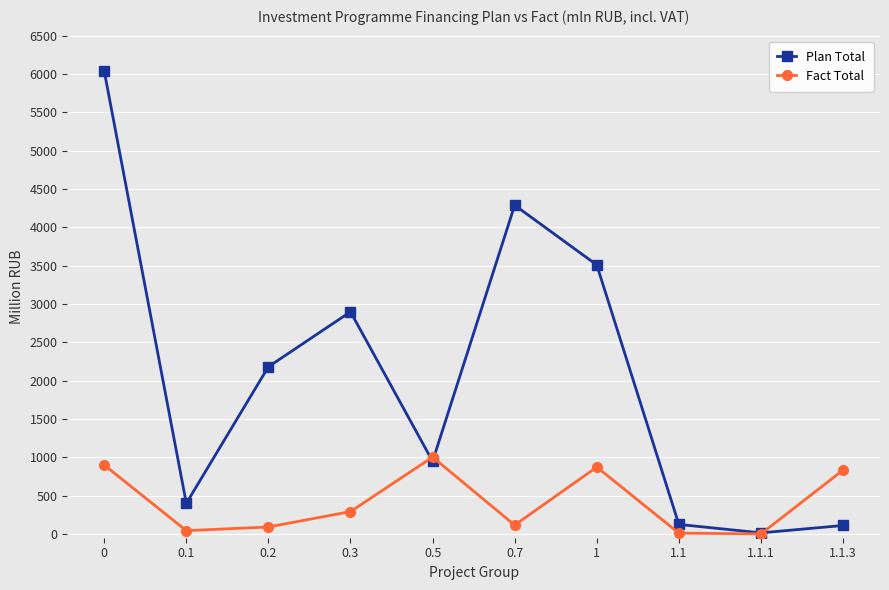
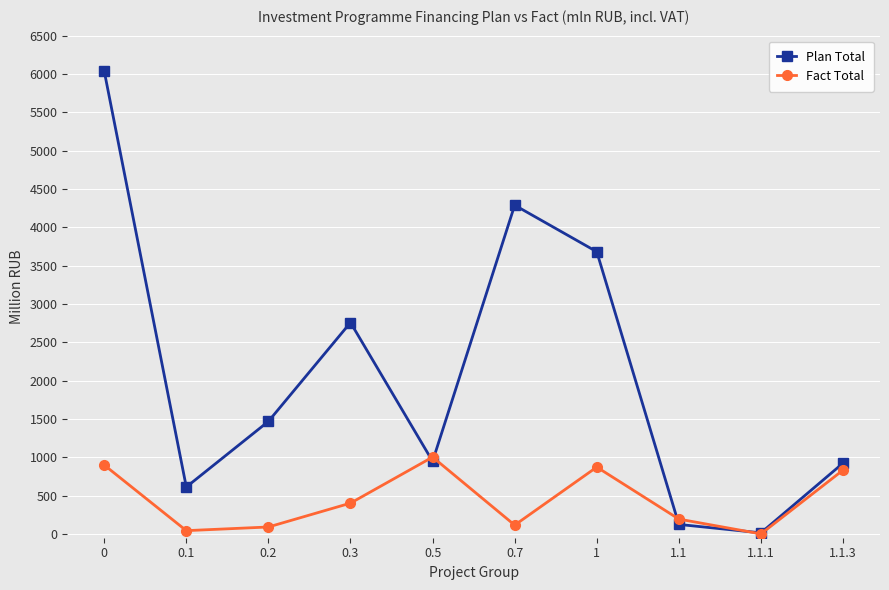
  {
    "Plan Total": {
      "0": 6000,
-     "0.1": 400,
-     "0.2": 2200,
-     "0.3": 2900,
+     "0.1": 600,
+     "0.2": 1500,
+     "0.3": 2800,
      "0.5": 900,
      "0.7": 4300,
-     "1": 3500,
+     "1": 3700,
      "1.1": 100,
-     "1.1.3": 100
+     "1.1.3": 900
    },
    "Fact Total": {
      "0": 900,
      "0.1": 0,
      "0.2": 100,
-     "0.3": 300,
+     "0.3": 400,
      "0.5": 1000,
      "0.7": 100,
      "1": 900,
-     "1.1": 0,
+     "1.1": 200,
      "1.1.3": 800
    }
  }
